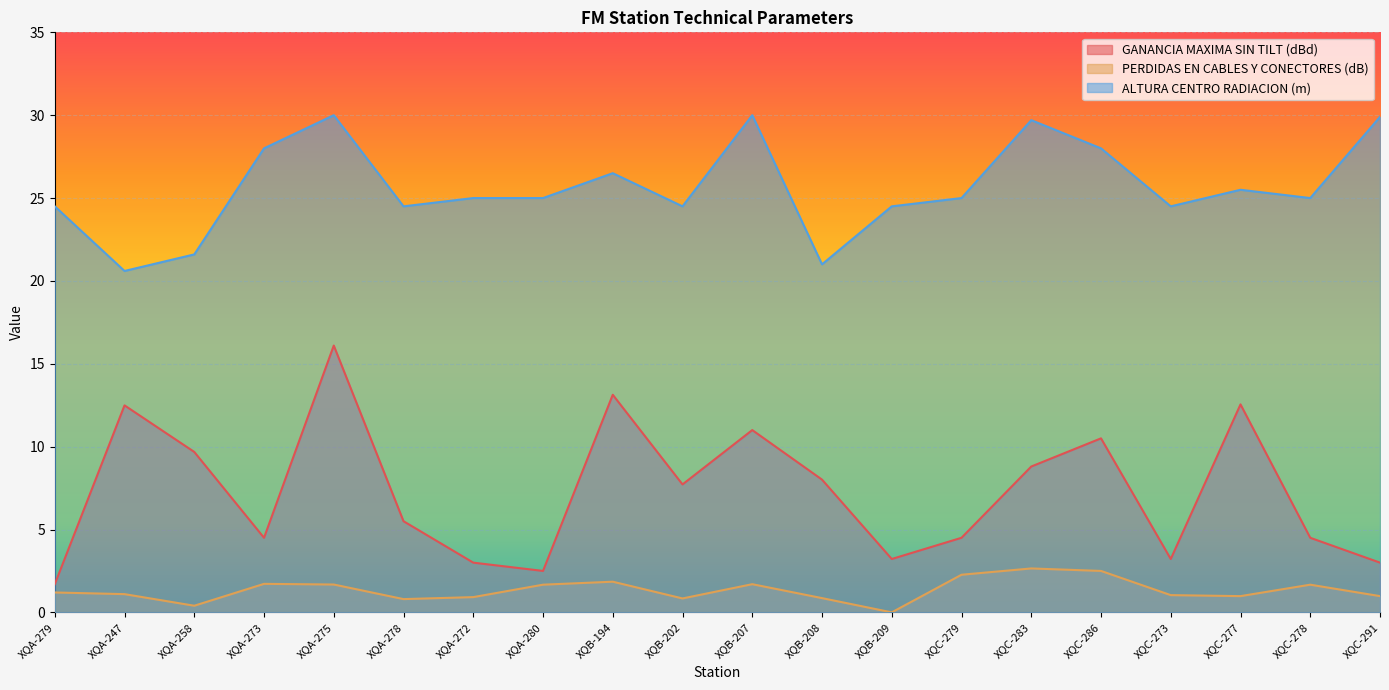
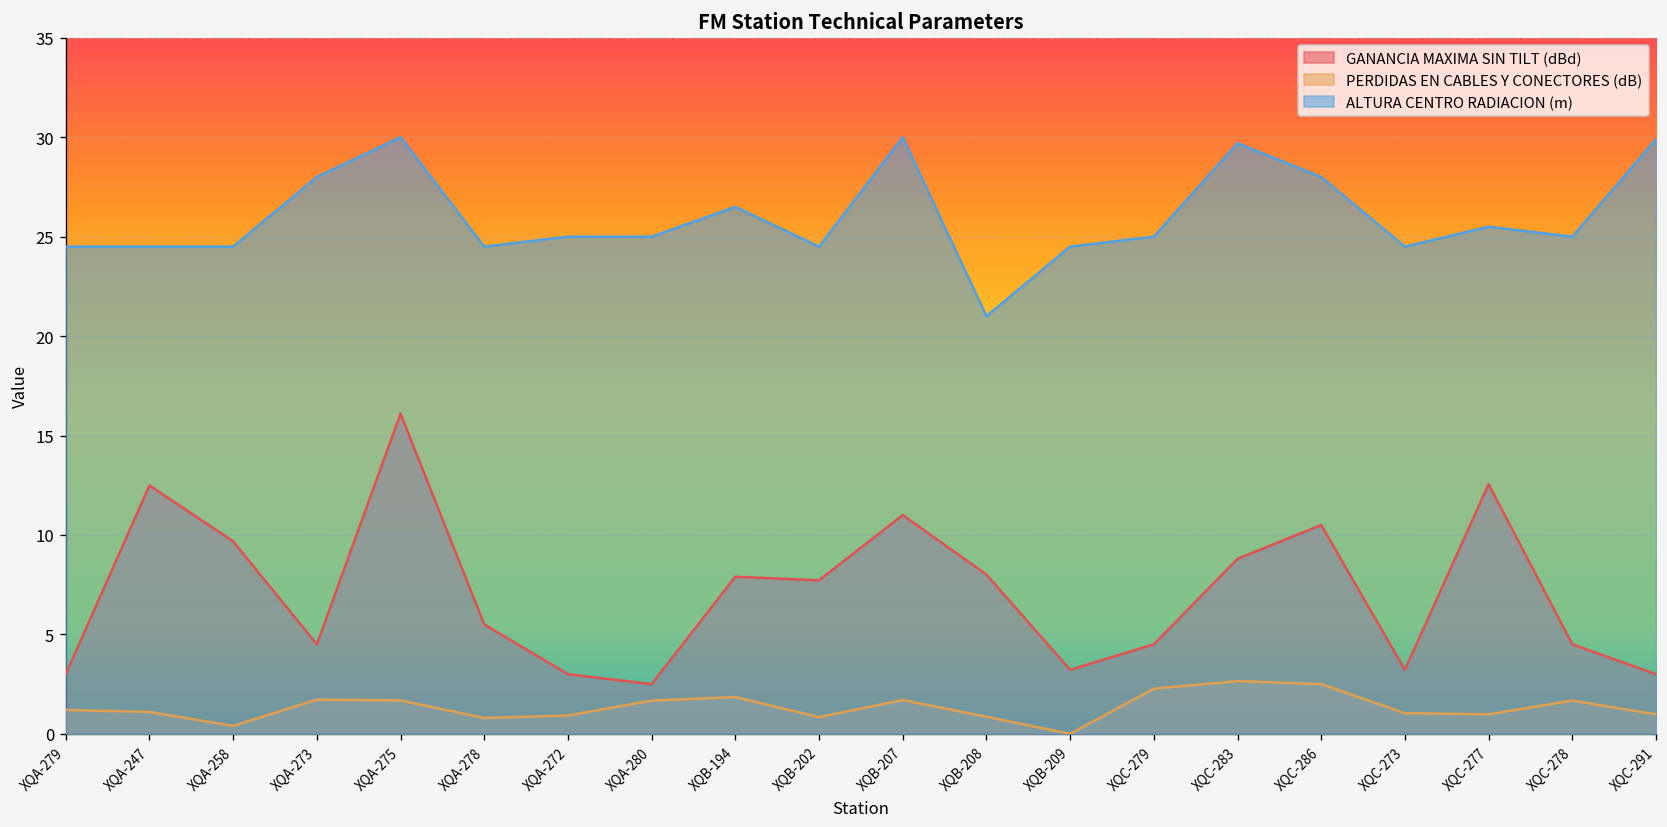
  {
    "GANANCIA MAXIMA SIN TILT (dBd)": {
-     "XQA-279": 1.7,
+     "XQA-279": 3.0,
      "XQA-247": 12.5,
      "XQA-258": 9.7,
      "XQA-273": 4.5,
      "XQA-275": 16.1,
      "XQA-278": 5.5,
      "XQA-272": 3.0,
      "XQA-280": 2.5,
-     "XQB-194": 13.1,
+     "XQB-194": 7.9,
      "XQB-202": 7.7,
      "XQB-207": 11.0,
      "XQB-208": 8.0,
      "XQB-209": 3.2,
      "XQC-279": 4.5,
      "XQC-283": 8.8,
      "XQC-286": 10.5,
      "XQC-273": 3.2,
      "XQC-277": 12.6,
      "XQC-278": 4.5,
      "XQC-291": 3.0
    },
    "PERDIDAS EN CABLES Y CONECTORES (dB)": {
      "XQA-279": 1.2,
      "XQA-247": 1.1,
      "XQA-258": 0.4,
      "XQA-273": 1.7,
      "XQA-275": 1.7,
      "XQA-278": 0.8,
      "XQA-272": 0.9,
      "XQA-280": 1.7,
      "XQB-194": 1.9,
      "XQB-202": 0.8,
      "XQB-207": 1.7,
      "XQB-208": 0.9,
      "XQB-209": 0.0,
      "XQC-279": 2.3,
      "XQC-283": 2.7,
      "XQC-286": 2.5,
      "XQC-273": 1.0,
      "XQC-277": 1.0,
      "XQC-278": 1.7,
      "XQC-291": 1.0
    },
    "ALTURA CENTRO RADIACION (m)": {
      "XQA-279": 24.5,
-     "XQA-247": 20.6,
-     "XQA-258": 21.6,
+     "XQA-247": 24.5,
+     "XQA-258": 24.5,
      "XQA-273": 28.0,
      "XQA-275": 30.0,
      "XQA-278": 24.5,
      "XQA-272": 25.0,
      "XQA-280": 25.0,
      "XQB-194": 26.5,
      "XQB-202": 24.5,
      "XQB-207": 30.0,
      "XQB-208": 21.0,
      "XQB-209": 24.5,
      "XQC-279": 25.0,
      "XQC-283": 29.7,
      "XQC-286": 28.0,
      "XQC-273": 24.5,
      "XQC-277": 25.5,
      "XQC-278": 25.0,
      "XQC-291": 29.9
    }
  }
